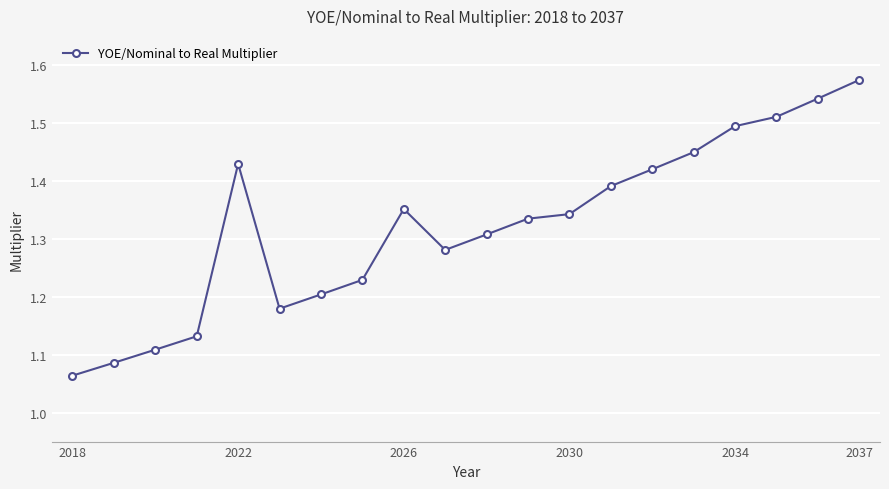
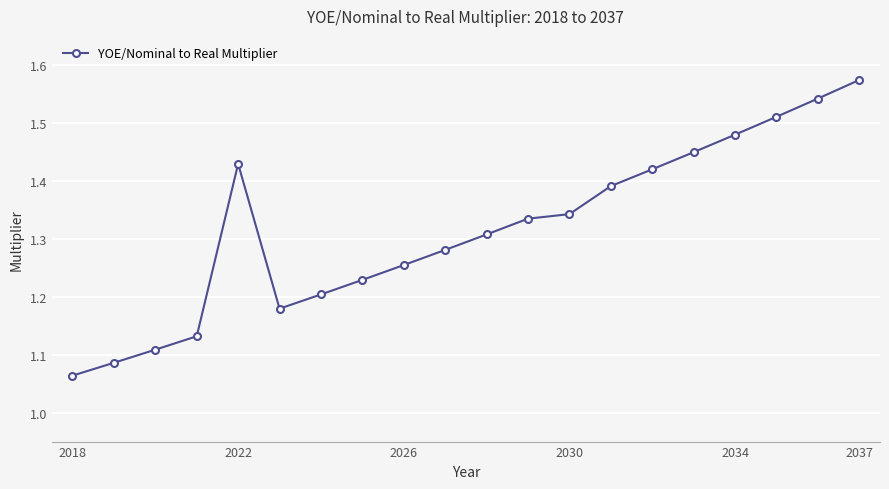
  {
    "2018": 1.06,
    "2022": 1.43,
-   "2026": 1.35,
+   "2026": 1.25,
    "2030": 1.34,
-   "2034": 1.49,
+   "2034": 1.48,
    "2037": 1.57
  }
